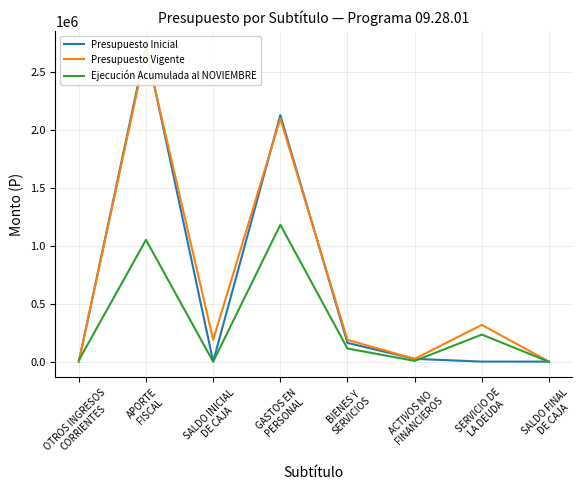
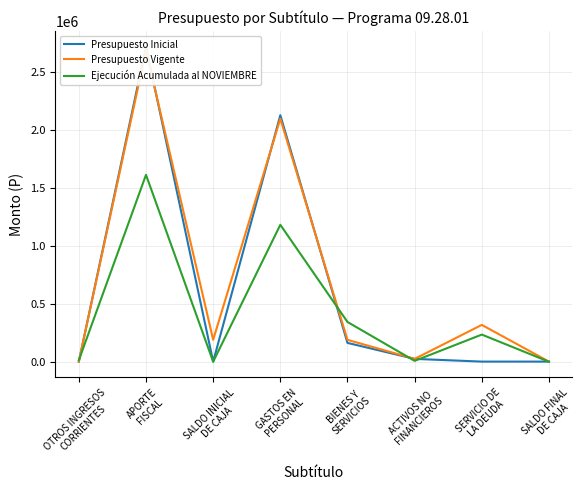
  {
    "Presupuesto Inicial": {
      "GASTOS EN PERSONAL": 2130000,
      "BIENES Y SERVICIOS": 160000,
      "SERVICIO DE LA DEUDA": 0
    },
    "Presupuesto Vigente": {
      "SALDO INICIAL DE CAJA": 190000,
      "GASTOS EN PERSONAL": 2100000,
      "BIENES Y SERVICIOS": 190000,
      "SERVICIO DE LA DEUDA": 320000
    },
    "Ejecución Acumulada al NOVIEMBRE": {
-     "APORTE FISCAL": 1050000,
+     "APORTE FISCAL": 1620000,
      "GASTOS EN PERSONAL": 1180000,
-     "BIENES Y SERVICIOS": 110000,
+     "BIENES Y SERVICIOS": 340000,
      "SERVICIO DE LA DEUDA": 230000
    }
  }
